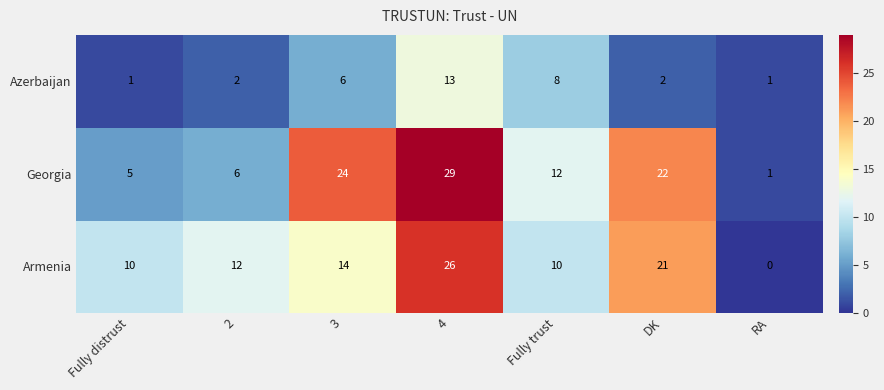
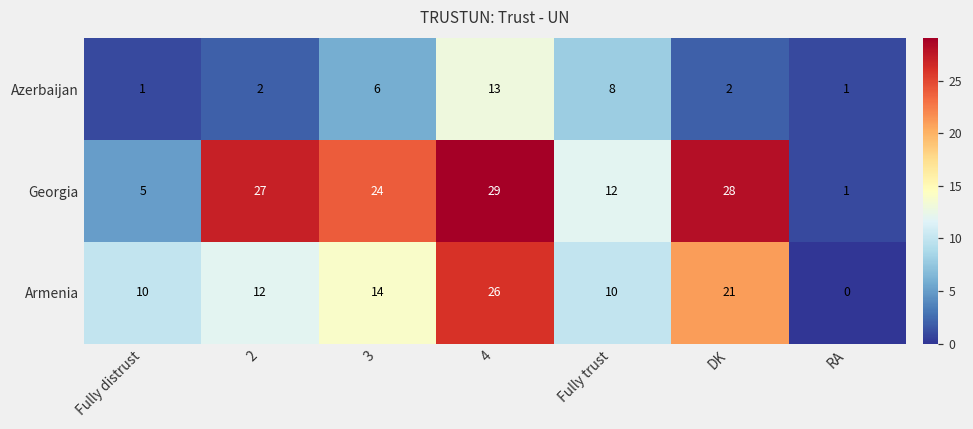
  {
    "Azerbaijan": {
      "Fully distrust": 1,
      "2": 2,
      "3": 6,
      "4": 13,
      "Fully trust": 8,
      "DK": 2,
      "RA": 1
    },
    "Georgia": {
      "Fully distrust": 5,
-     "2": 6,
+     "2": 27,
      "3": 24,
      "4": 29,
      "Fully trust": 12,
-     "DK": 22,
+     "DK": 28,
      "RA": 1
    },
    "Armenia": {
      "Fully distrust": 10,
      "2": 12,
      "3": 14,
      "4": 26,
      "Fully trust": 10,
      "DK": 21,
      "RA": 0
    }
  }
